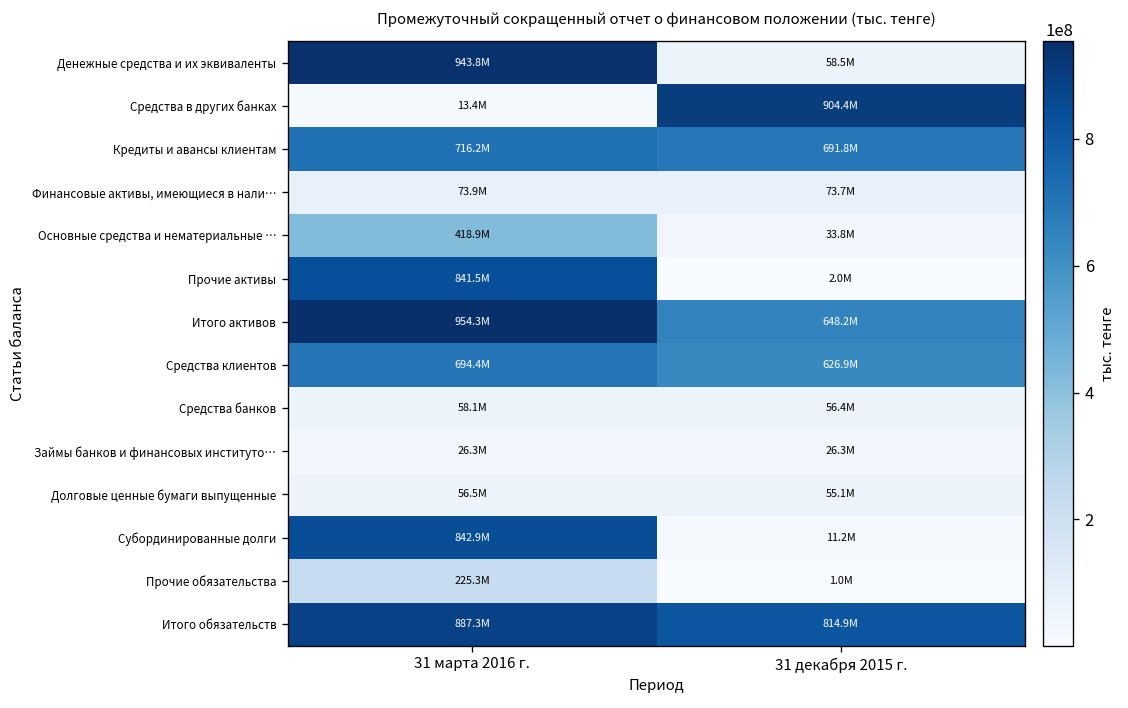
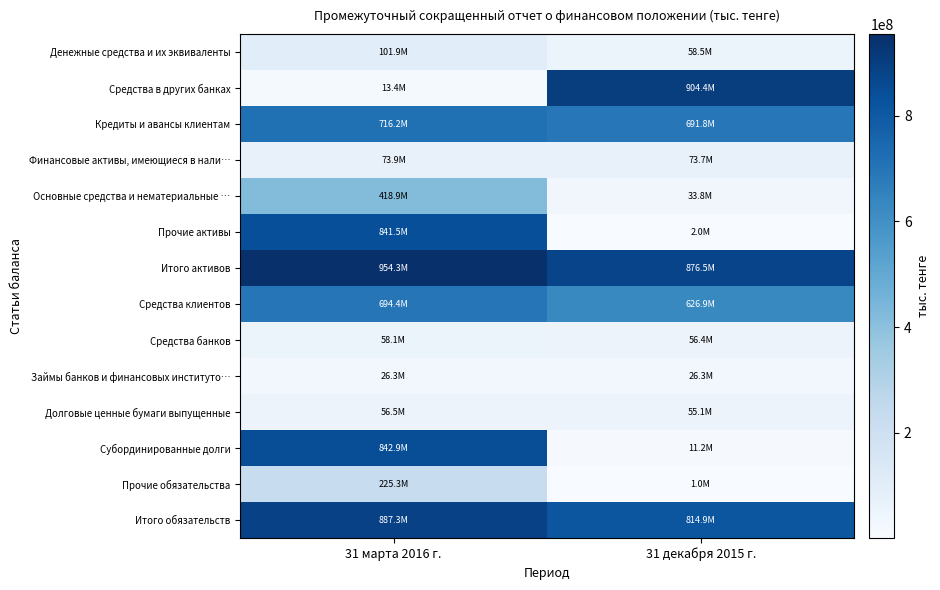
  {
    "Денежные средства и их эквиваленты": {
-     "31 марта 2016 г.": "943.8M",
+     "31 марта 2016 г.": "101.9M",
      "31 декабря 2015 г.": "58.5M"
    },
    "Средства в других банках": {
      "31 марта 2016 г.": "13.4M",
      "31 декабря 2015 г.": "904.4M"
    },
    "Кредиты и авансы клиентам": {
      "31 марта 2016 г.": "716.2M",
      "31 декабря 2015 г.": "691.8M"
    },
    "Финансовые активы, имеющиеся в нали…": {
      "31 марта 2016 г.": "73.9M",
      "31 декабря 2015 г.": "73.7M"
    },
    "Основные средства и нематериальные …": {
      "31 марта 2016 г.": "418.9M",
      "31 декабря 2015 г.": "33.8M"
    },
    "Прочие активы": {
      "31 марта 2016 г.": "841.5M",
      "31 декабря 2015 г.": "2.0M"
    },
    "Итого активов": {
      "31 марта 2016 г.": "954.3M",
-     "31 декабря 2015 г.": "648.2M"
+     "31 декабря 2015 г.": "876.5M"
    },
    "Средства клиентов": {
      "31 марта 2016 г.": "694.4M",
      "31 декабря 2015 г.": "626.9M"
    },
    "Средства банков": {
      "31 марта 2016 г.": "58.1M",
      "31 декабря 2015 г.": "56.4M"
    },
    "Займы банков и финансовых институто…": {
      "31 марта 2016 г.": "26.3M",
      "31 декабря 2015 г.": "26.3M"
    },
    "Долговые ценные бумаги выпущенные": {
      "31 марта 2016 г.": "56.5M",
      "31 декабря 2015 г.": "55.1M"
    },
    "Субординированные долги": {
      "31 марта 2016 г.": "842.9M",
      "31 декабря 2015 г.": "11.2M"
    },
    "Прочие обязательства": {
      "31 марта 2016 г.": "225.3M",
      "31 декабря 2015 г.": "1.0M"
    },
    "Итого обязательств": {
      "31 марта 2016 г.": "887.3M",
      "31 декабря 2015 г.": "814.9M"
    }
  }
